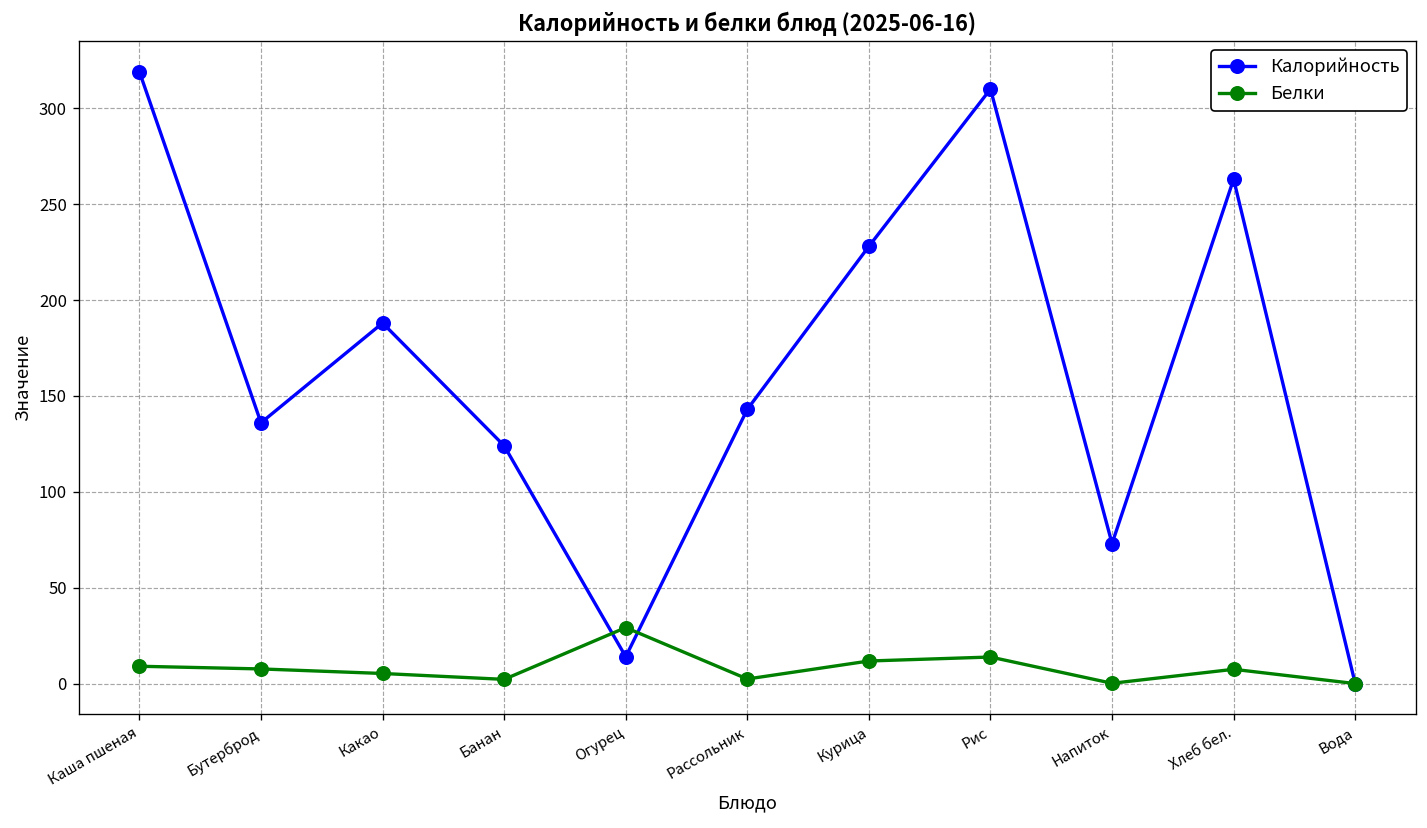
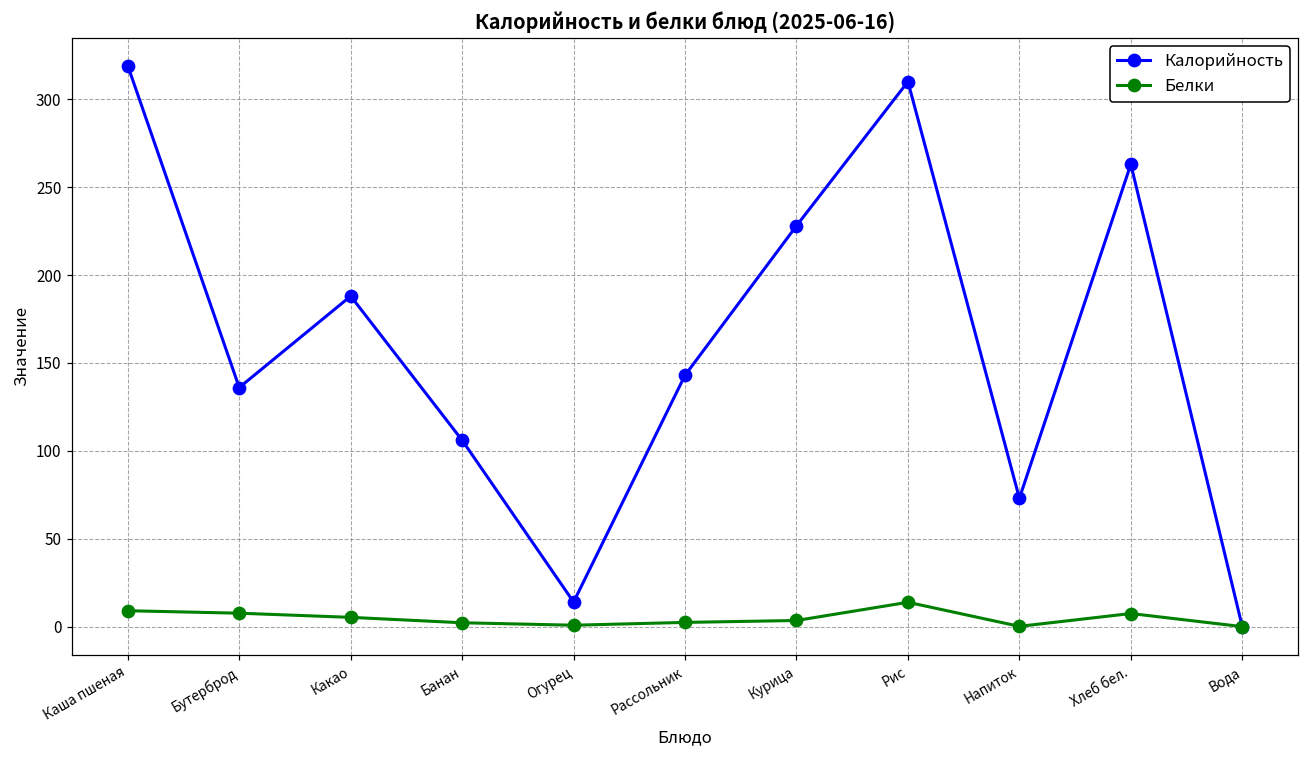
  {
    "Калорийность": {
      "Каша пшеная": 319,
      "Бутерброд": 136,
      "Какао": 188,
-     "Банан": 124,
+     "Банан": 106,
      "Огурец": 14,
      "Рассольник": 143,
      "Курица": 228,
      "Рис": 310,
      "Напиток": 73,
      "Хлеб бел.": 263
    },
    "Белки": {
      "Каша пшеная": 9,
      "Бутерброд": 8,
      "Какао": 5,
      "Банан": 2,
-     "Огурец": 29,
+     "Огурец": 1,
      "Рассольник": 2,
-     "Курица": 12,
+     "Курица": 3,
      "Рис": 14,
      "Напиток": 0,
      "Хлеб бел.": 7
    }
  }
